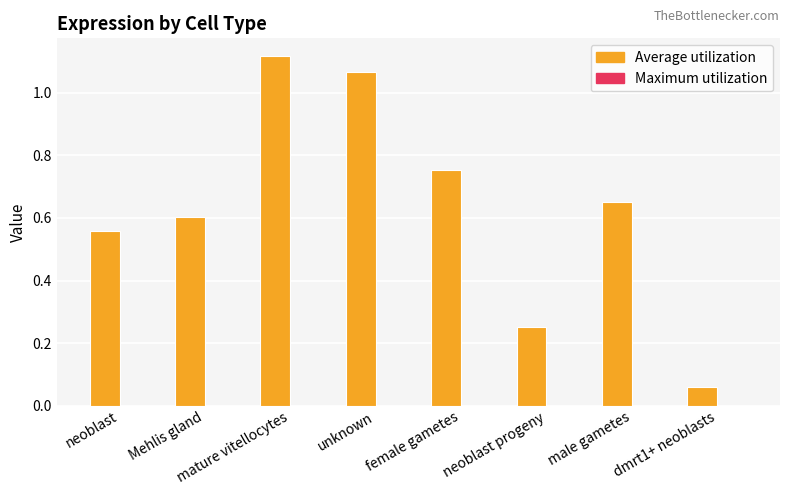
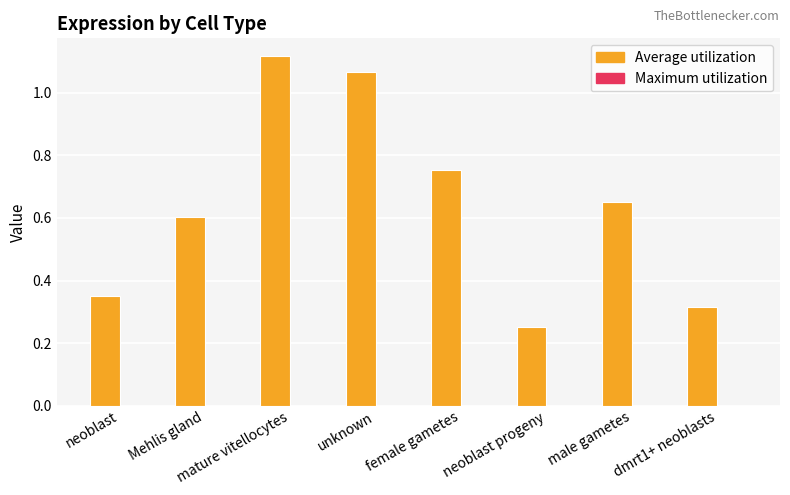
  {
    "Average utilization": {
-     "neoblast": 0.56,
+     "neoblast": 0.35,
      "Mehlis gland": 0.60,
      "mature vitellocytes": 1.12,
      "unknown": 1.07,
      "female gametes": 0.75,
      "neoblast progeny": 0.25,
      "male gametes": 0.65,
-     "dmrt1+ neoblasts": 0.06
+     "dmrt1+ neoblasts": 0.31
    },
    "Maximum utilization": {
      "neoblast": 0.00
    }
  }
